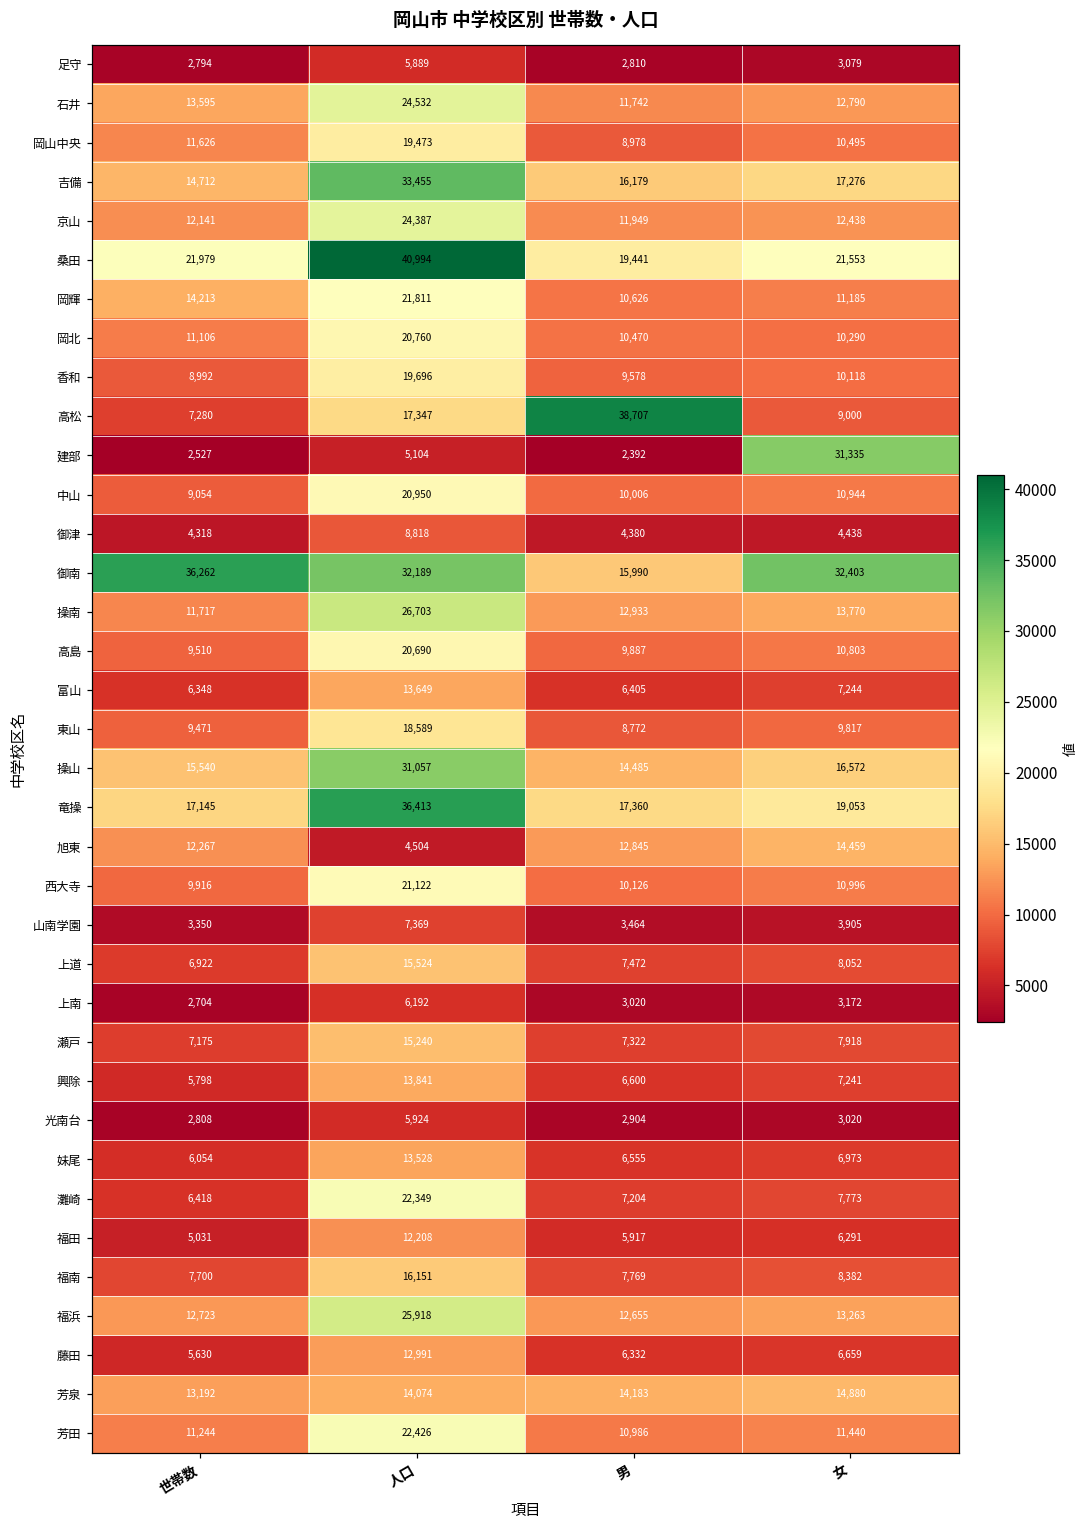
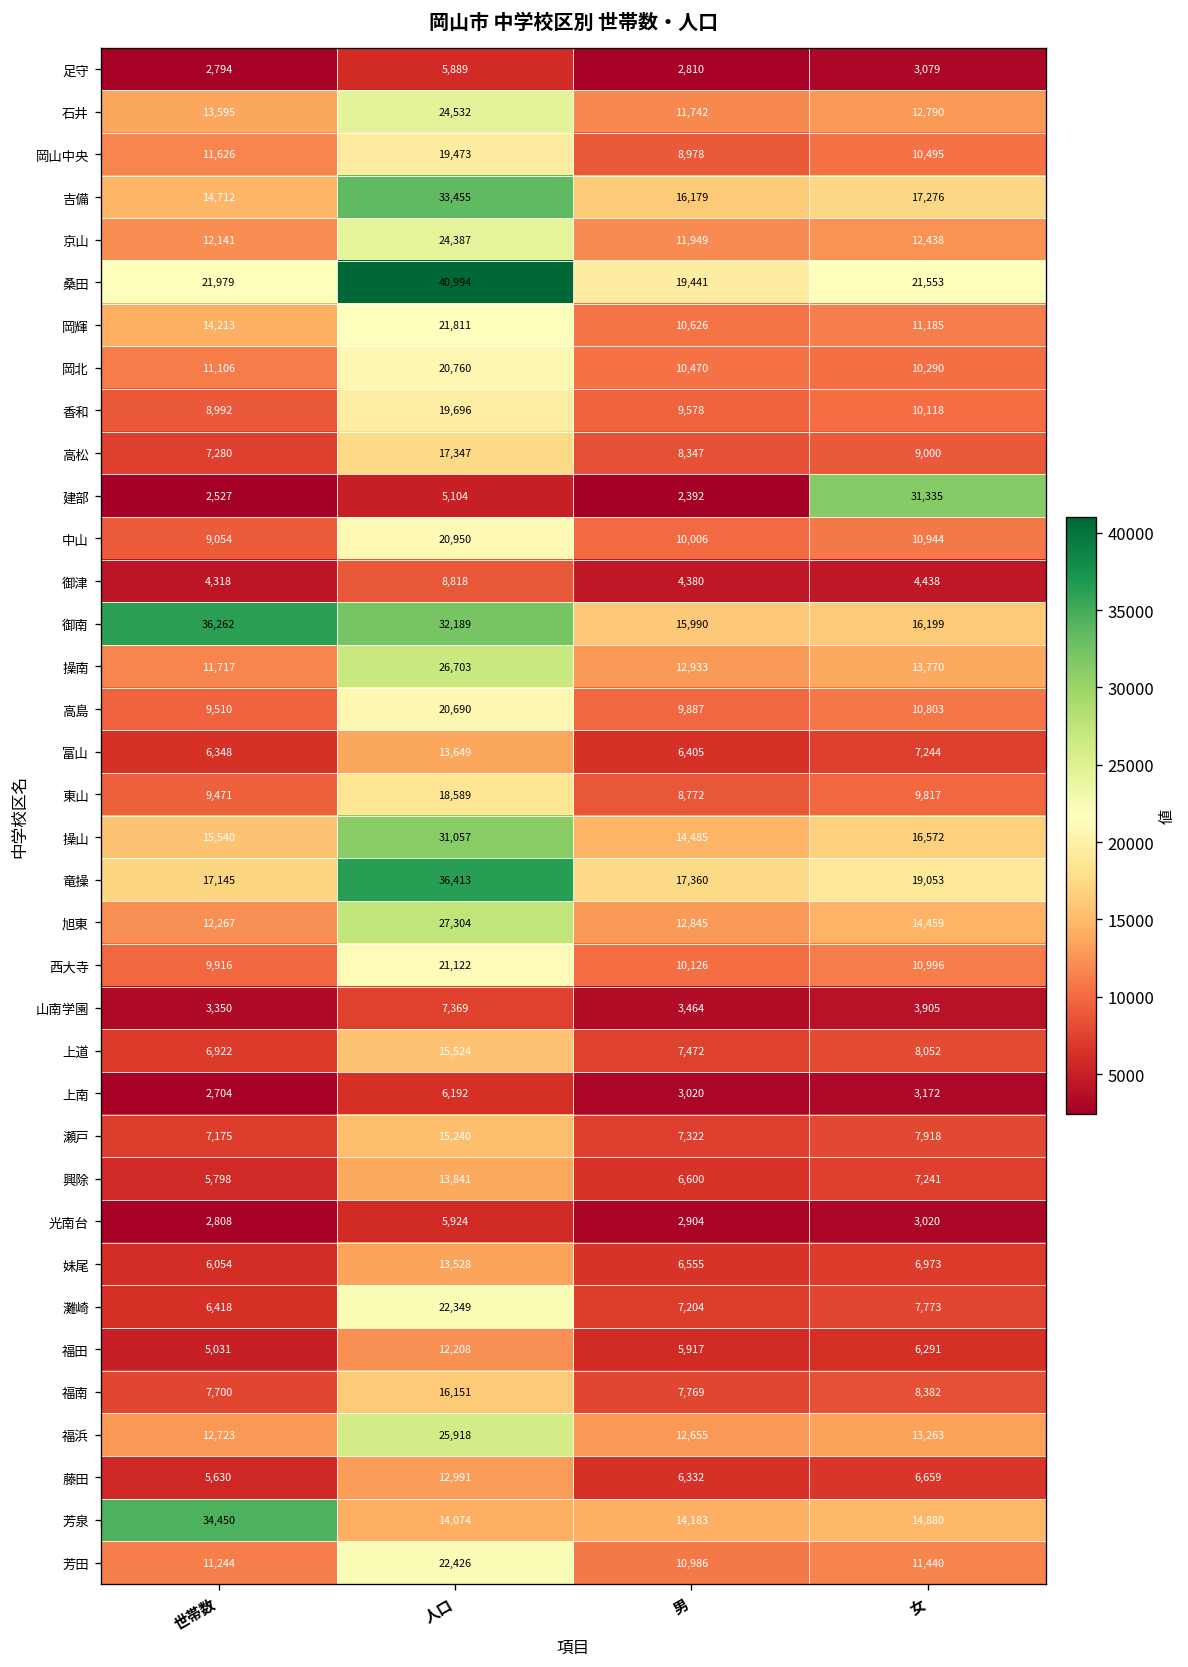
  {
    "足守": {
      "世帯数": "2,794",
      "人口": "5,889",
      "男": "2,810",
      "女": "3,079"
    },
    "石井": {
      "世帯数": "13,595",
      "人口": "24,532",
      "男": "11,742",
      "女": "12,790"
    },
    "岡山中央": {
      "世帯数": "11,626",
      "人口": "19,473",
      "男": "8,978",
      "女": "10,495"
    },
    "吉備": {
      "世帯数": "14,712",
      "人口": "33,455",
      "男": "16,179",
      "女": "17,276"
    },
    "京山": {
      "世帯数": "12,141",
      "人口": "24,387",
      "男": "11,949",
      "女": "12,438"
    },
    "桑田": {
      "世帯数": "21,979",
      "人口": "40,994",
      "男": "19,441",
      "女": "21,553"
    },
    "岡輝": {
      "世帯数": "14,213",
      "人口": "21,811",
      "男": "10,626",
      "女": "11,185"
    },
    "岡北": {
      "世帯数": "11,106",
      "人口": "20,760",
      "男": "10,470",
      "女": "10,290"
    },
    "香和": {
      "世帯数": "8,992",
      "人口": "19,696",
      "男": "9,578",
      "女": "10,118"
    },
    "高松": {
      "世帯数": "7,280",
      "人口": "17,347",
-     "男": "38,707",
+     "男": "8,347",
      "女": "9,000"
    },
    "建部": {
      "世帯数": "2,527",
      "人口": "5,104",
      "男": "2,392",
      "女": "31,335"
    },
    "中山": {
      "世帯数": "9,054",
      "人口": "20,950",
      "男": "10,006",
      "女": "10,944"
    },
    "御津": {
      "世帯数": "4,318",
      "人口": "8,818",
      "男": "4,380",
      "女": "4,438"
    },
    "御南": {
      "世帯数": "36,262",
      "人口": "32,189",
      "男": "15,990",
-     "女": "32,403"
+     "女": "16,199"
    },
    "操南": {
      "世帯数": "11,717",
      "人口": "26,703",
      "男": "12,933",
      "女": "13,770"
    },
    "高島": {
      "世帯数": "9,510",
      "人口": "20,690",
      "男": "9,887",
      "女": "10,803"
    },
    "富山": {
      "世帯数": "6,348",
      "人口": "13,649",
      "男": "6,405",
      "女": "7,244"
    },
    "東山": {
      "世帯数": "9,471",
      "人口": "18,589",
      "男": "8,772",
      "女": "9,817"
    },
    "操山": {
      "世帯数": "15,540",
      "人口": "31,057",
      "男": "14,485",
      "女": "16,572"
    },
    "竜操": {
      "世帯数": "17,145",
      "人口": "36,413",
      "男": "17,360",
      "女": "19,053"
    },
    "旭東": {
      "世帯数": "12,267",
-     "人口": "4,504",
+     "人口": "27,304",
      "男": "12,845",
      "女": "14,459"
    },
    "西大寺": {
      "世帯数": "9,916",
      "人口": "21,122",
      "男": "10,126",
      "女": "10,996"
    },
    "山南学園": {
      "世帯数": "3,350",
      "人口": "7,369",
      "男": "3,464",
      "女": "3,905"
    },
    "上道": {
      "世帯数": "6,922",
      "人口": "15,524",
      "男": "7,472",
      "女": "8,052"
    },
    "上南": {
      "世帯数": "2,704",
      "人口": "6,192",
      "男": "3,020",
      "女": "3,172"
    },
    "瀬戸": {
      "世帯数": "7,175",
      "人口": "15,240",
      "男": "7,322",
      "女": "7,918"
    },
    "興除": {
      "世帯数": "5,798",
      "人口": "13,841",
      "男": "6,600",
      "女": "7,241"
    },
    "光南台": {
      "世帯数": "2,808",
      "人口": "5,924",
      "男": "2,904",
      "女": "3,020"
    },
    "妹尾": {
      "世帯数": "6,054",
      "人口": "13,528",
      "男": "6,555",
      "女": "6,973"
    },
    "灘崎": {
      "世帯数": "6,418",
      "人口": "22,349",
      "男": "7,204",
      "女": "7,773"
    },
    "福田": {
      "世帯数": "5,031",
      "人口": "12,208",
      "男": "5,917",
      "女": "6,291"
    },
    "福南": {
      "世帯数": "7,700",
      "人口": "16,151",
      "男": "7,769",
      "女": "8,382"
    },
    "福浜": {
      "世帯数": "12,723",
      "人口": "25,918",
      "男": "12,655",
      "女": "13,263"
    },
    "藤田": {
      "世帯数": "5,630",
      "人口": "12,991",
      "男": "6,332",
      "女": "6,659"
    },
    "芳泉": {
-     "世帯数": "13,192",
+     "世帯数": "34,450",
      "人口": "14,074",
      "男": "14,183",
      "女": "14,880"
    },
    "芳田": {
      "世帯数": "11,244",
      "人口": "22,426",
      "男": "10,986",
      "女": "11,440"
    }
  }
